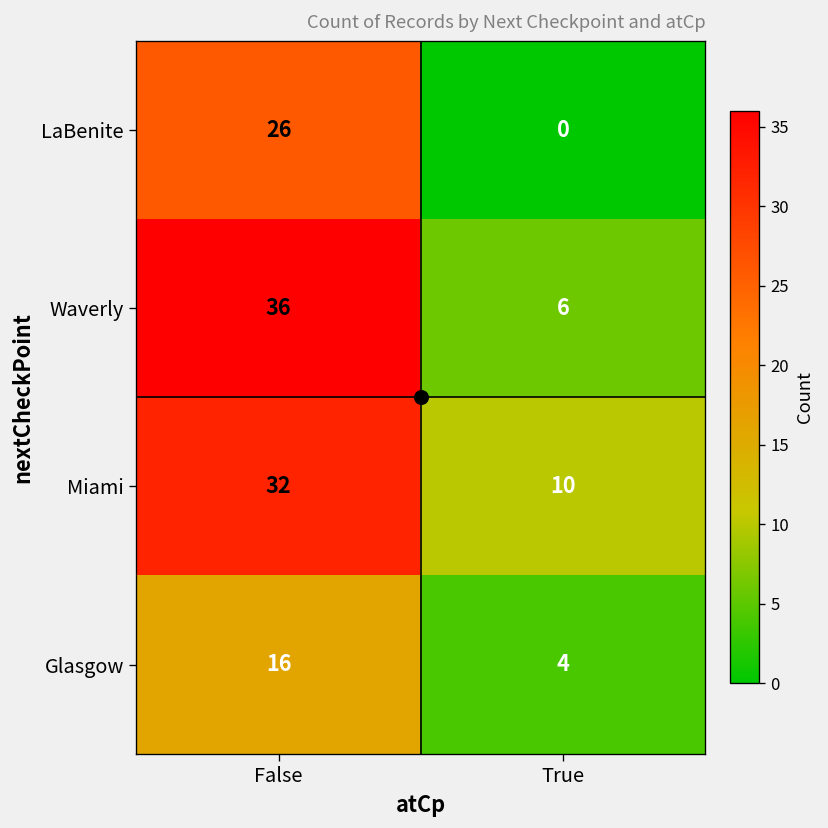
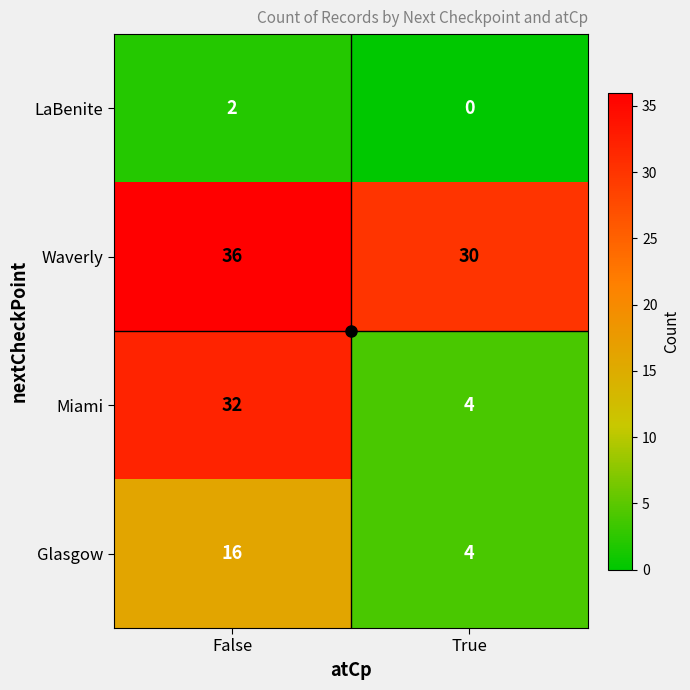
  {
    "LaBenite": {
-     "False": 26,
+     "False": 2,
      "True": 0
    },
    "Waverly": {
      "False": 36,
-     "True": 6
+     "True": 30
    },
    "Miami": {
      "False": 32,
-     "True": 10
+     "True": 4
    },
    "Glasgow": {
      "False": 16,
      "True": 4
    }
  }
